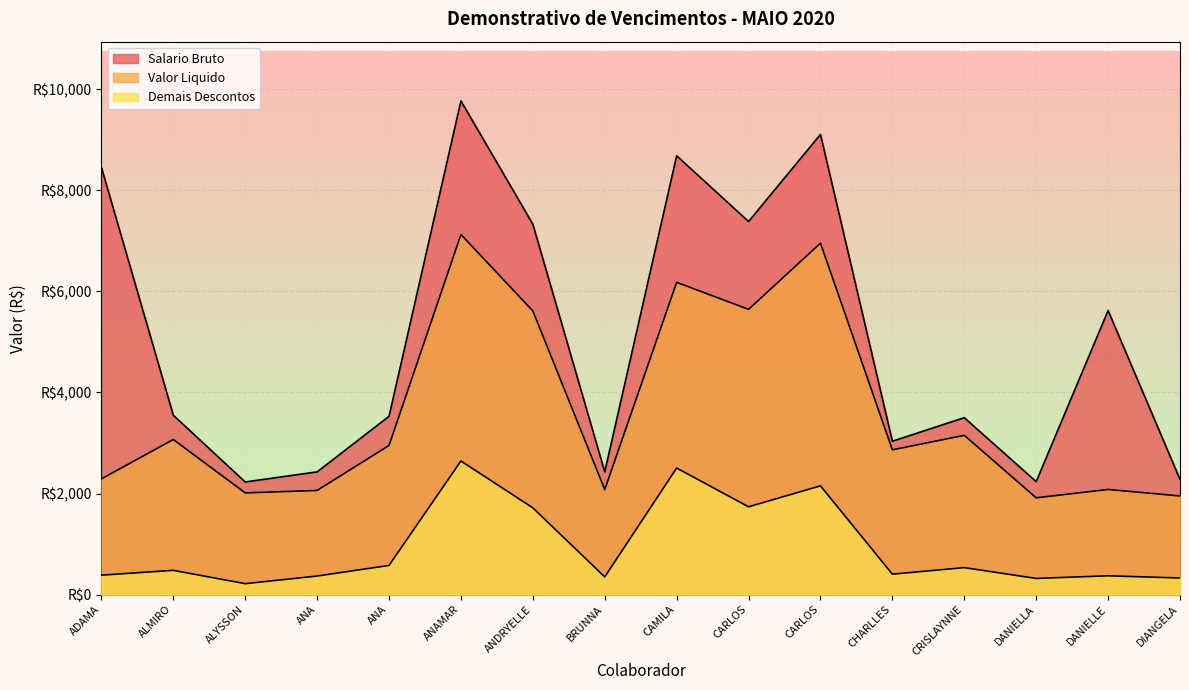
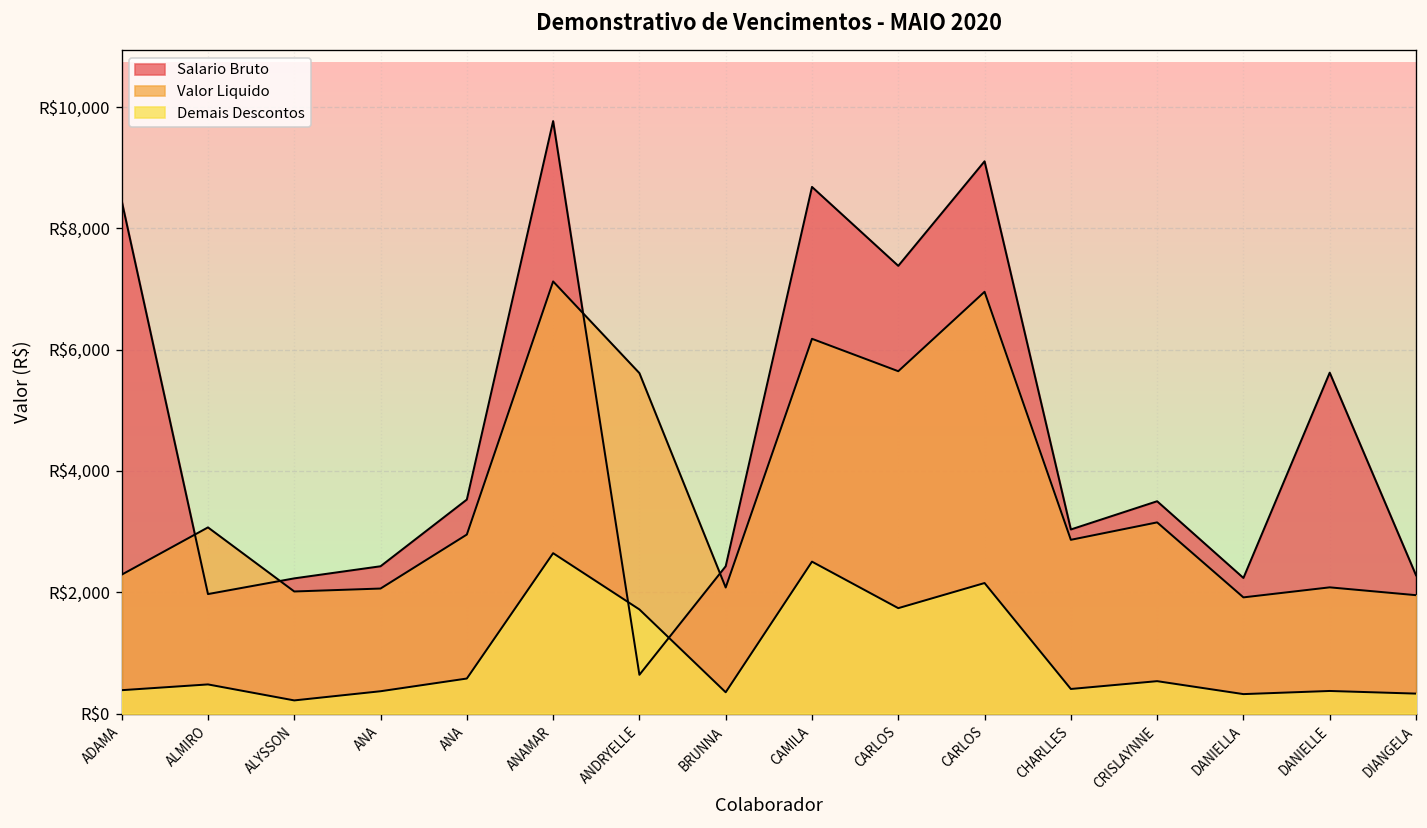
  {
    "Salario Bruto": {
      "ADAMA": "R$8,500",
-     "ALMIRO": "R$3,500",
+     "ALMIRO": "R$2,000",
      "ALYSSON": "R$2,200",
      "ANAMAR": "R$9,800",
-     "ANDRYELLE": "R$7,300",
+     "ANDRYELLE": "R$600",
      "BRUNNA": "R$2,400",
      "CAMILA": "R$8,700",
      "CHARLLES": "R$3,000",
      "CRISLAYNNE": "R$3,500",
      "DANIELLA": "R$2,200",
      "DANIELLE": "R$5,600",
      "DIANGELA": "R$2,300"
    }
  }
